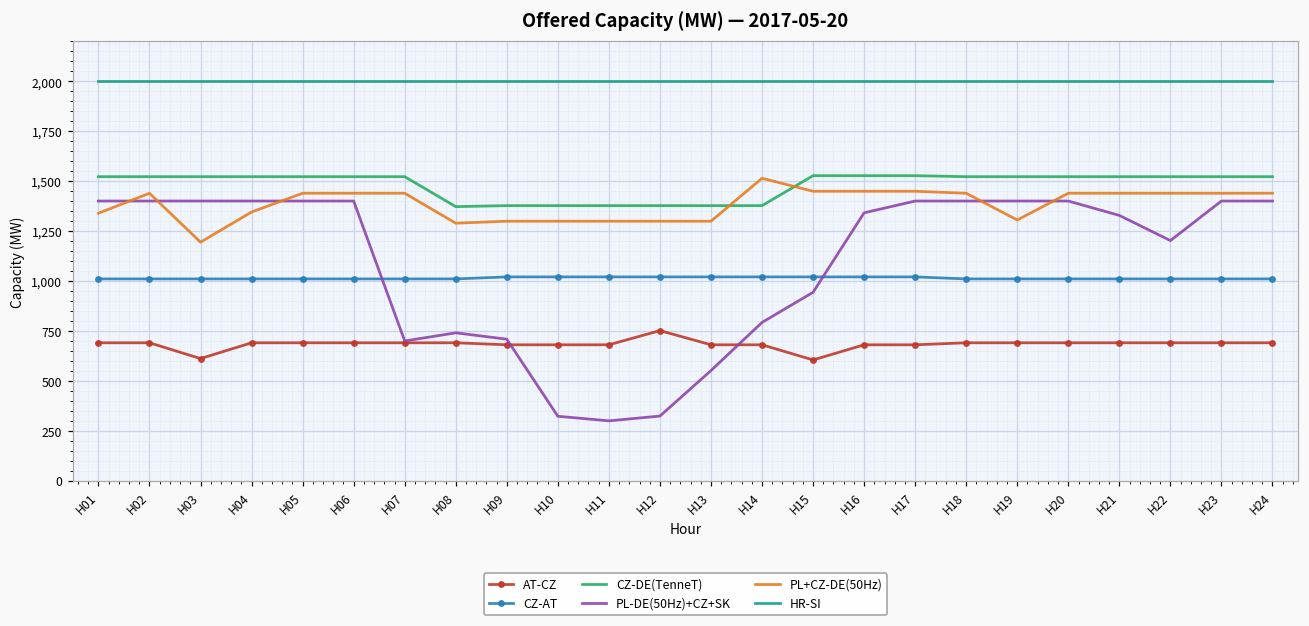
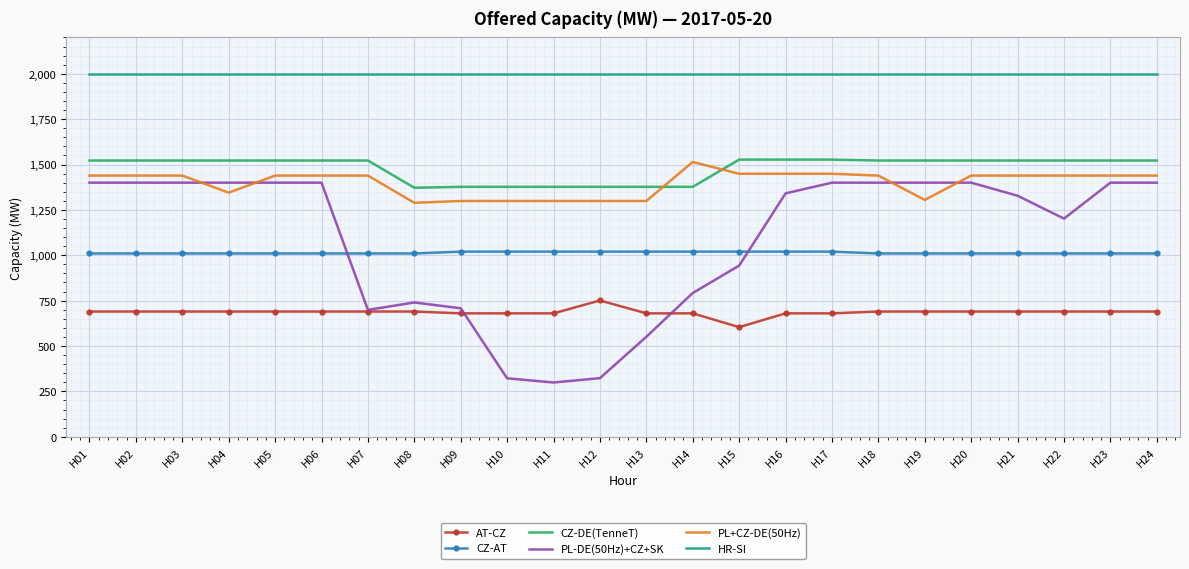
  {
    "AT-CZ": {
      "H01": "690",
      "H02": "690",
-     "H03": "610",
+     "H03": "690",
      "H04": "690",
      "H05": "690",
      "H06": "690",
      "H08": "690",
      "H09": "680",
      "H10": "680",
      "H11": "680",
      "H12": "750",
      "H13": "680",
      "H14": "680",
      "H15": "600",
      "H16": "680",
      "H17": "680",
      "H18": "690",
      "H19": "690",
      "H20": "690",
      "H21": "690",
      "H22": "690",
      "H23": "690",
      "H24": "690"
    },
    "CZ-AT": {
      "H01": "1,010",
      "H02": "1,010",
      "H03": "1,010",
      "H04": "1,010",
      "H05": "1,010",
      "H06": "1,010",
      "H07": "1,010",
      "H08": "1,010",
      "H09": "1,020",
      "H10": "1,020",
      "H11": "1,020",
      "H12": "1,020",
      "H13": "1,020",
      "H14": "1,020",
      "H15": "1,020",
      "H16": "1,020",
      "H17": "1,020",
      "H18": "1,010",
      "H19": "1,010",
      "H20": "1,010",
      "H21": "1,010",
      "H22": "1,010",
      "H23": "1,010",
      "H24": "1,010"
    },
    "PL-DE(50Hz)+CZ+SK": {
      "H01": "1,400",
      "H02": "1,400",
      "H03": "1,400",
      "H04": "1,400",
      "H05": "1,400",
      "H06": "1,400",
      "H08": "740",
      "H09": "710",
      "H10": "320",
      "H11": "300",
      "H12": "320",
      "H13": "550",
      "H14": "790",
      "H15": "940",
      "H16": "1,340",
      "H17": "1,400",
      "H18": "1,400",
      "H19": "1,400",
      "H20": "1,400",
      "H21": "1,330",
      "H22": "1,200",
      "H23": "1,400",
      "H24": "1,400"
    },
    "PL+CZ-DE(50Hz)": {
-     "H01": "1,340",
+     "H01": "1,440",
      "H02": "1,440",
-     "H03": "1,190",
+     "H03": "1,440",
      "H04": "1,350",
      "H05": "1,440",
      "H06": "1,440",
      "H07": "1,440",
      "H08": "1,290",
      "H09": "1,300",
      "H10": "1,300",
      "H11": "1,300",
      "H12": "1,300",
      "H13": "1,300",
      "H14": "1,510",
      "H15": "1,450",
      "H16": "1,450",
      "H17": "1,450",
      "H18": "1,440",
      "H19": "1,310",
      "H20": "1,440",
      "H21": "1,440",
      "H22": "1,440",
      "H23": "1,440",
      "H24": "1,440"
    }
  }
